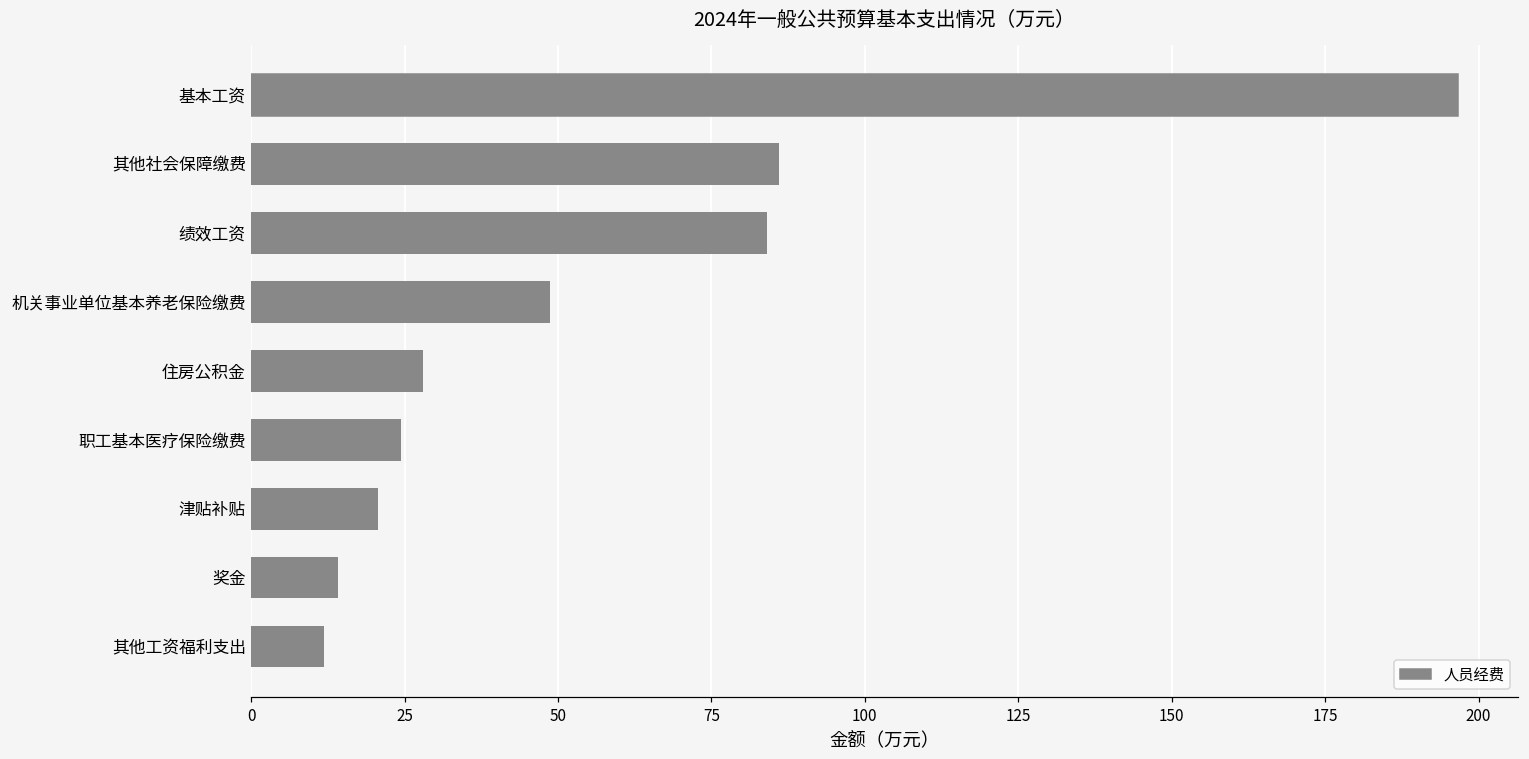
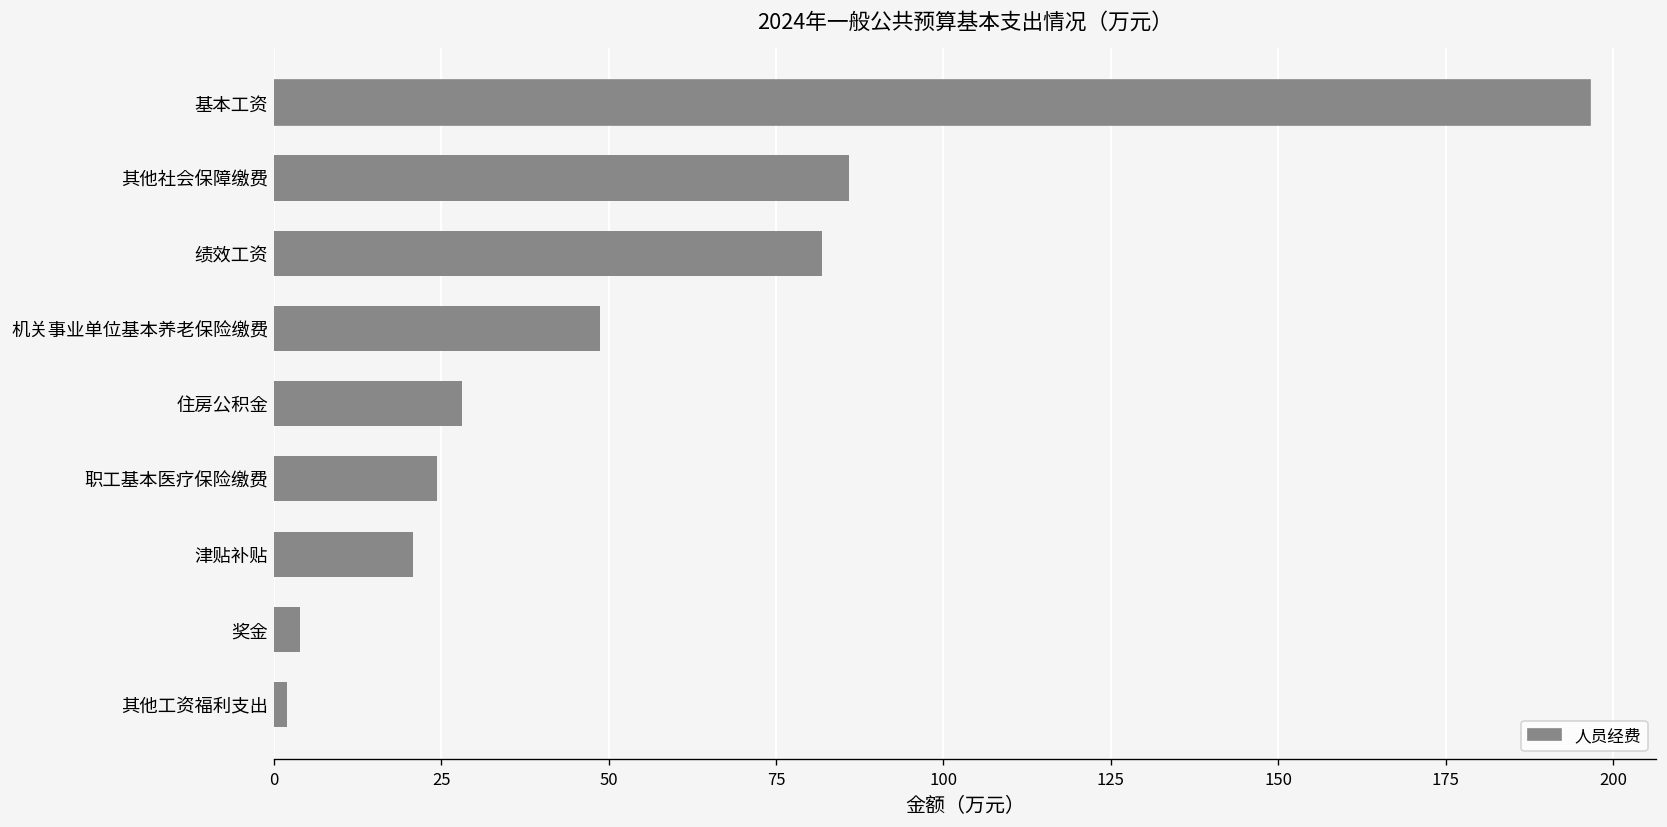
  {
    "基本工资": 197,
    "其他社会保障缴费": 86,
-   "绩效工资": 84,
+   "绩效工资": 82,
    "机关事业单位基本养老保险缴费": 49,
    "住房公积金": 28,
    "职工基本医疗保险缴费": 24,
    "津贴补贴": 21,
-   "奖金": 14,
-   "其他工资福利支出": 12
+   "奖金": 4,
+   "其他工资福利支出": 2
  }
